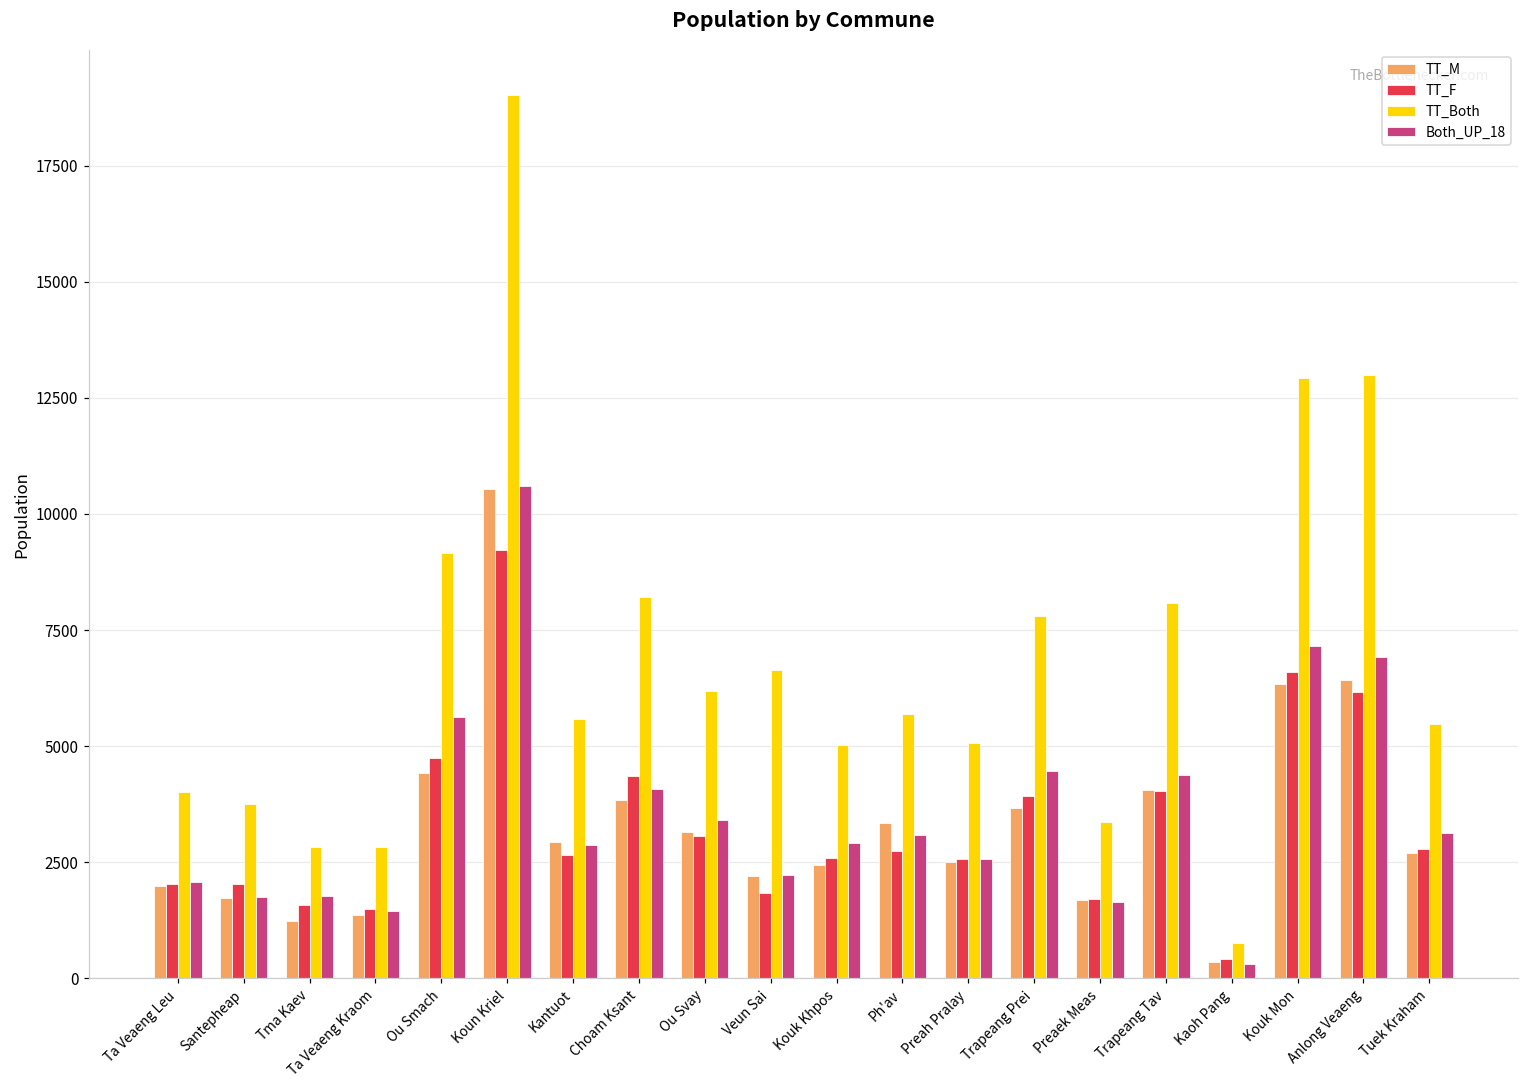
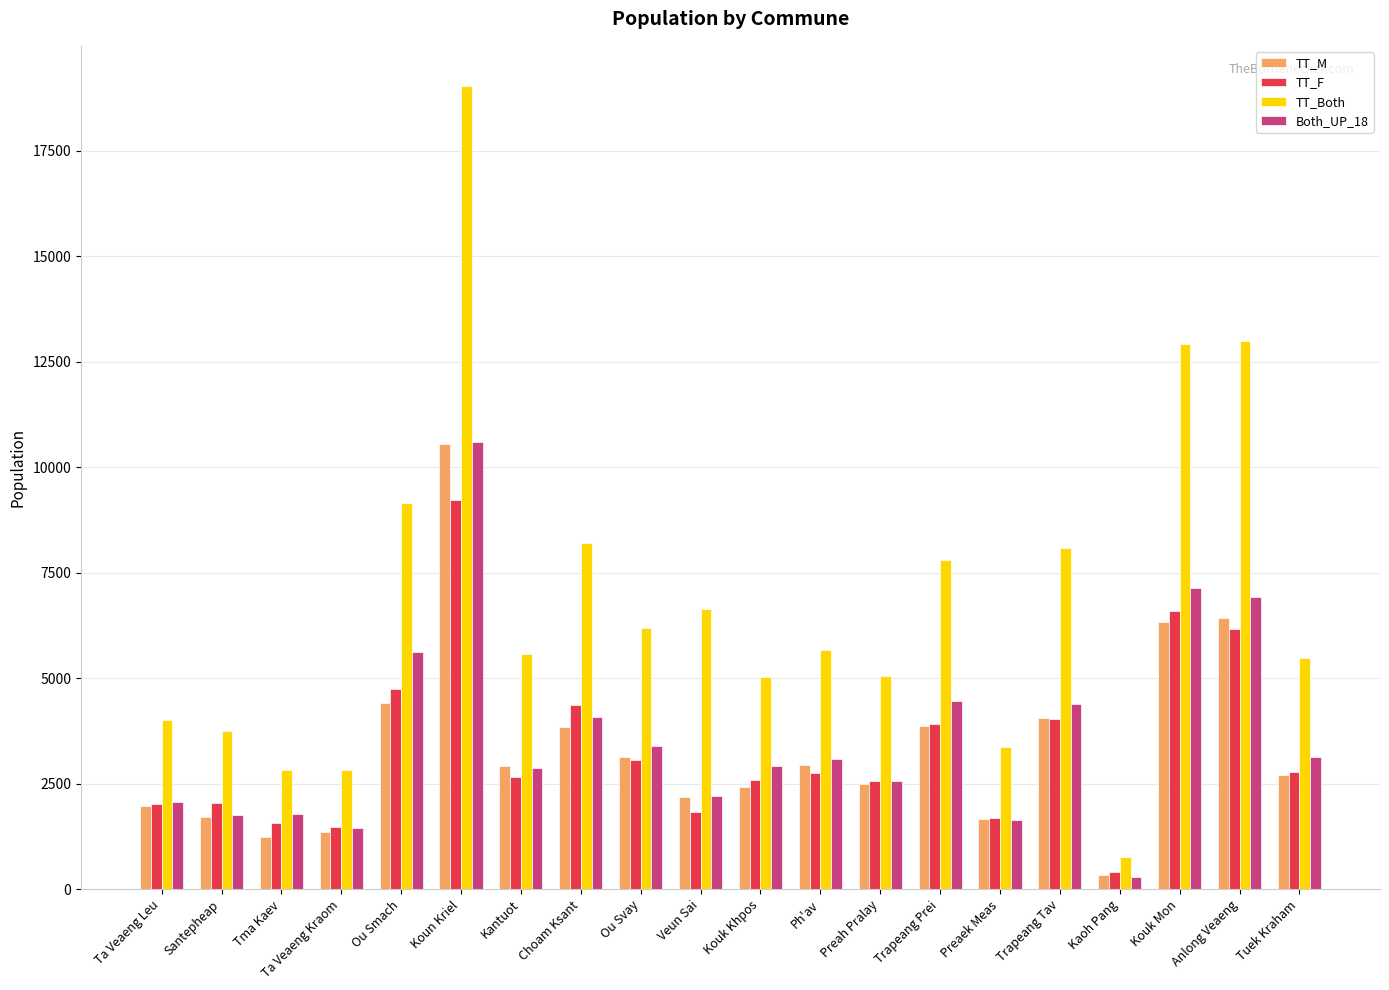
  {
    "TT_M": {
      "Ta Veaeng Leu": 2000,
      "Santepheap": 1700,
      "Tma Kaev": 1200,
      "Ta Veaeng Kraom": 1400,
      "Ou Smach": 4400,
      "Koun Kriel": 10500,
      "Kantuot": 2900,
      "Choam Ksant": 3800,
      "Ou Svay": 3100,
      "Veun Sai": 2200,
      "Kouk Khpos": 2400,
-     "Ph'av": 3300,
+     "Ph'av": 2900,
      "Preah Pralay": 2500,
-     "Trapeang Prei": 3700,
+     "Trapeang Prei": 3900,
      "Preaek Meas": 1700,
      "Trapeang Tav": 4100,
      "Kaoh Pang": 300,
      "Kouk Mon": 6300,
      "Anlong Veaeng": 6400,
      "Tuek Kraham": 2700
    },
    "TT_F": {
      "Ta Veaeng Leu": 2000,
      "Santepheap": 2000,
      "Tma Kaev": 1600,
      "Ta Veaeng Kraom": 1500,
      "Ou Smach": 4700,
      "Koun Kriel": 9200,
      "Kantuot": 2700,
      "Choam Ksant": 4400,
      "Ou Svay": 3100,
      "Veun Sai": 1800,
      "Kouk Khpos": 2600,
      "Ph'av": 2700,
      "Preah Pralay": 2600,
      "Trapeang Prei": 3900,
      "Preaek Meas": 1700,
      "Trapeang Tav": 4000,
      "Kaoh Pang": 400,
      "Kouk Mon": 6600,
      "Anlong Veaeng": 6200,
      "Tuek Kraham": 2800
    },
    "TT_Both": {
      "Ta Veaeng Leu": 4000,
      "Santepheap": 3800,
      "Tma Kaev": 2800,
      "Ta Veaeng Kraom": 2800,
      "Ou Smach": 9200,
      "Koun Kriel": 19000,
      "Kantuot": 5600,
      "Choam Ksant": 8200,
      "Ou Svay": 6200,
      "Veun Sai": 6600,
      "Kouk Khpos": 5000,
      "Ph'av": 5700,
      "Preah Pralay": 5100,
      "Trapeang Prei": 7800,
      "Preaek Meas": 3400,
      "Trapeang Tav": 8100,
      "Kaoh Pang": 800,
      "Kouk Mon": 12900,
      "Anlong Veaeng": 13000,
      "Tuek Kraham": 5500
    },
    "Both_UP_18": {
      "Ta Veaeng Leu": 2100,
      "Santepheap": 1800,
      "Tma Kaev": 1800,
      "Ta Veaeng Kraom": 1400,
      "Ou Smach": 5600,
      "Koun Kriel": 10600,
      "Kantuot": 2900,
      "Choam Ksant": 4100,
      "Ou Svay": 3400,
      "Veun Sai": 2200,
      "Kouk Khpos": 2900,
      "Ph'av": 3100,
      "Preah Pralay": 2600,
      "Trapeang Prei": 4500,
      "Preaek Meas": 1600,
      "Trapeang Tav": 4400,
      "Kaoh Pang": 300,
      "Kouk Mon": 7100,
      "Anlong Veaeng": 6900,
      "Tuek Kraham": 3100
    }
  }
